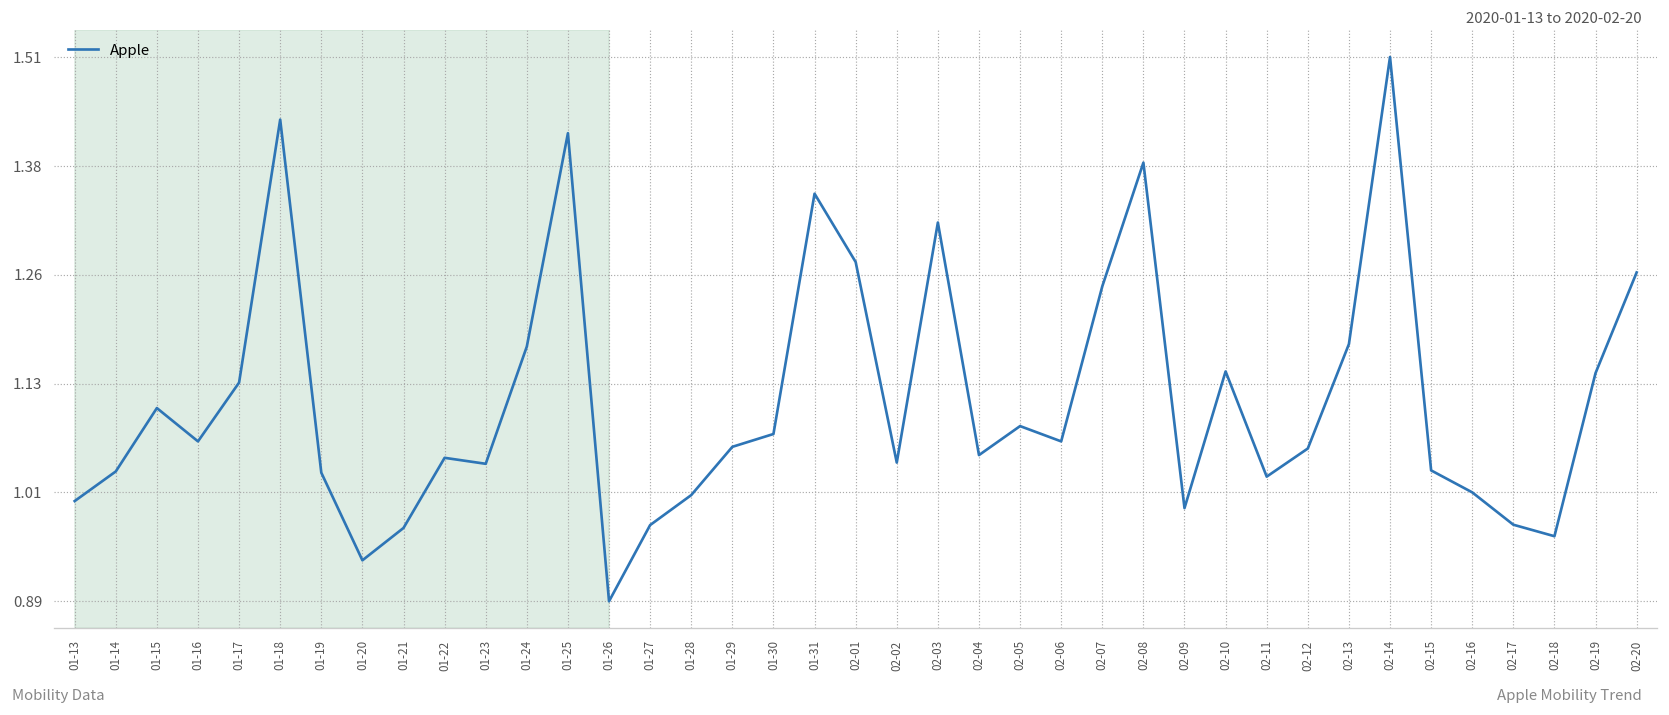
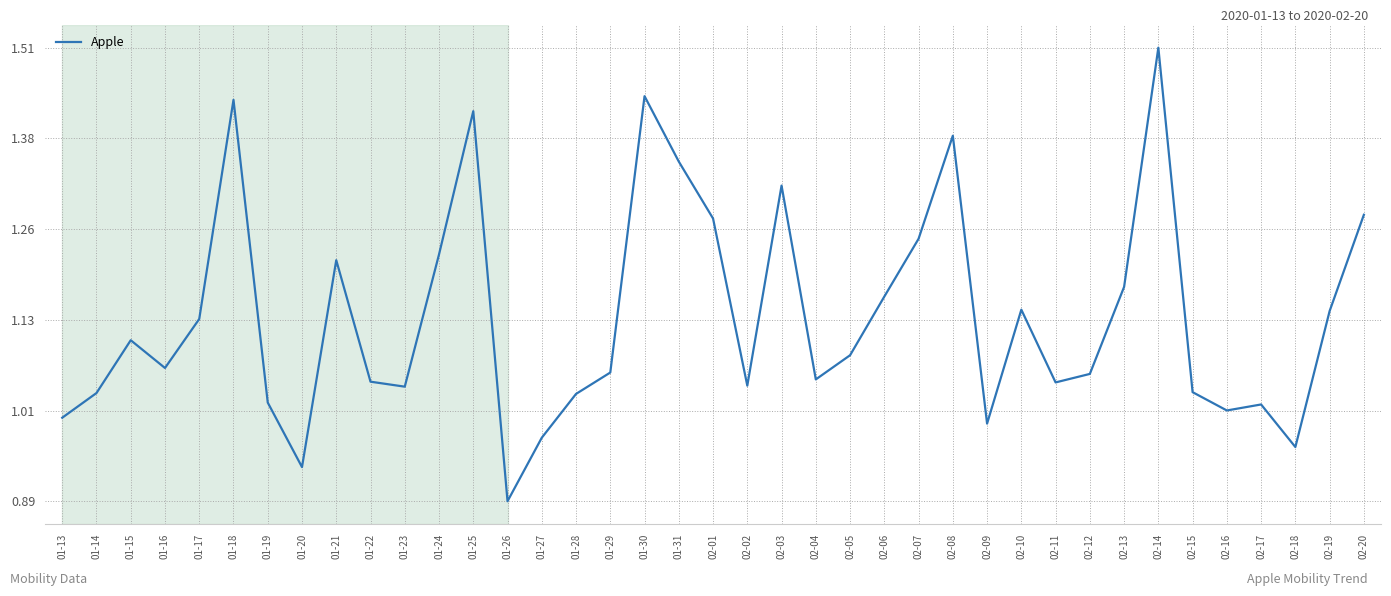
  {
    "01-13": 1.00,
    "01-14": 1.03,
    "01-15": 1.11,
    "01-16": 1.07,
    "01-17": 1.13,
    "01-18": 1.43,
-   "01-19": 1.03,
+   "01-19": 1.02,
    "01-20": 0.93,
-   "01-21": 0.97,
+   "01-21": 1.22,
    "01-22": 1.05,
    "01-23": 1.04,
-   "01-24": 1.18,
+   "01-24": 1.22,
    "01-25": 1.42,
    "01-26": 0.89,
    "01-27": 0.97,
-   "01-28": 1.01,
+   "01-28": 1.03,
    "01-29": 1.06,
-   "01-30": 1.08,
+   "01-30": 1.44,
    "01-31": 1.35,
    "02-01": 1.27,
    "02-02": 1.04,
    "02-03": 1.32,
    "02-04": 1.05,
    "02-05": 1.09,
-   "02-06": 1.07,
+   "02-06": 1.17,
    "02-07": 1.24,
    "02-08": 1.39,
    "02-09": 0.99,
    "02-10": 1.15,
-   "02-11": 1.03,
+   "02-11": 1.05,
    "02-12": 1.06,
    "02-13": 1.18,
    "02-14": 1.51,
    "02-15": 1.03,
    "02-16": 1.01,
-   "02-17": 0.97,
+   "02-17": 1.02,
    "02-18": 0.96,
    "02-19": 1.15,
-   "02-20": 1.26
+   "02-20": 1.28
  }
